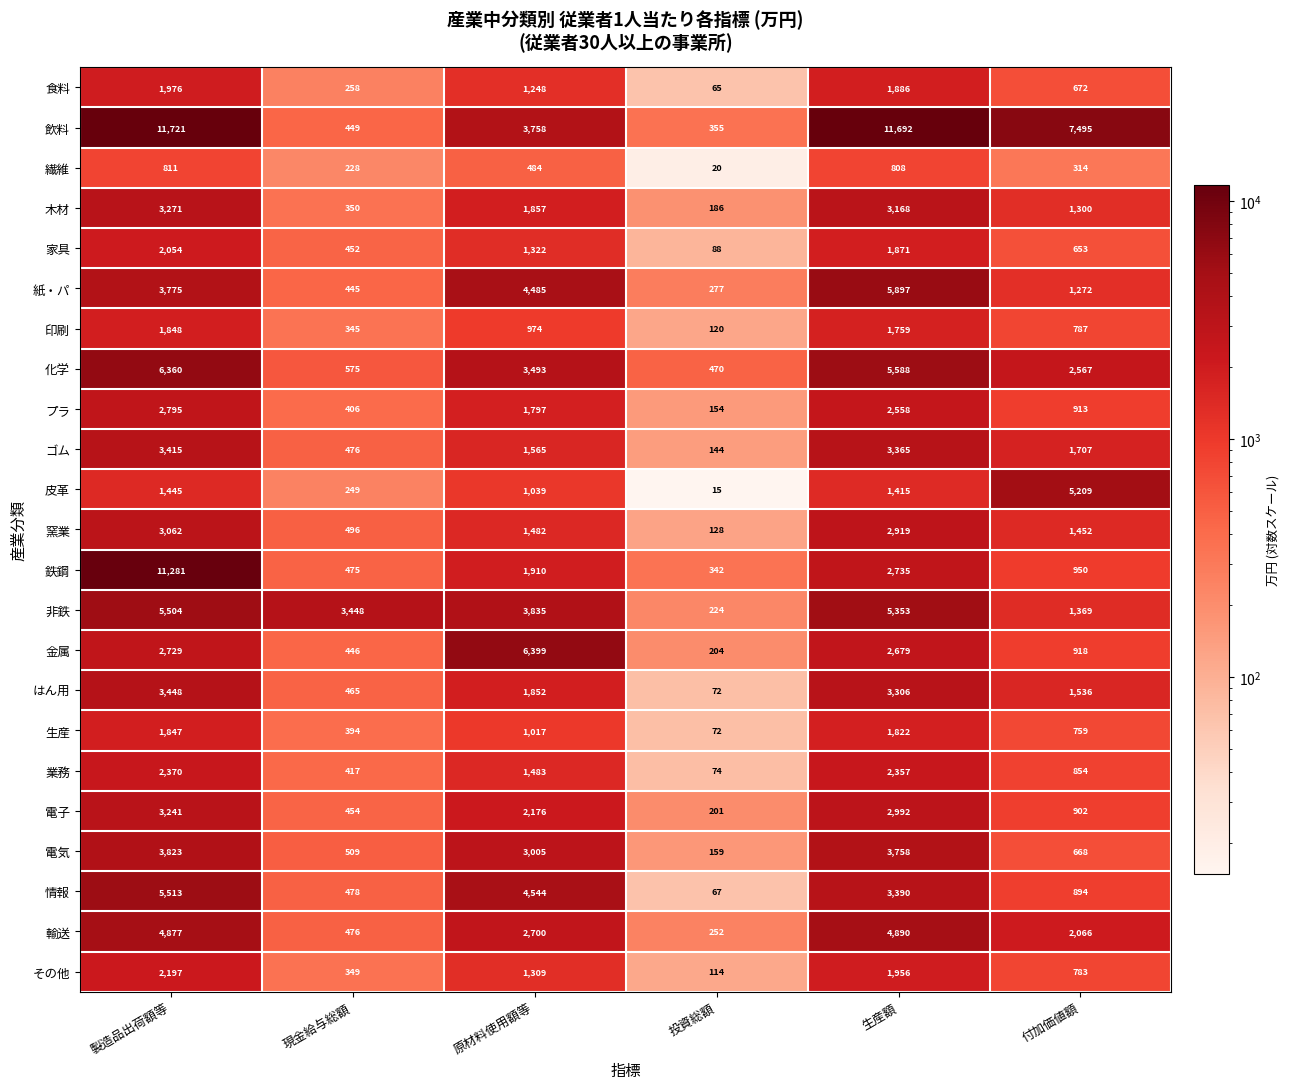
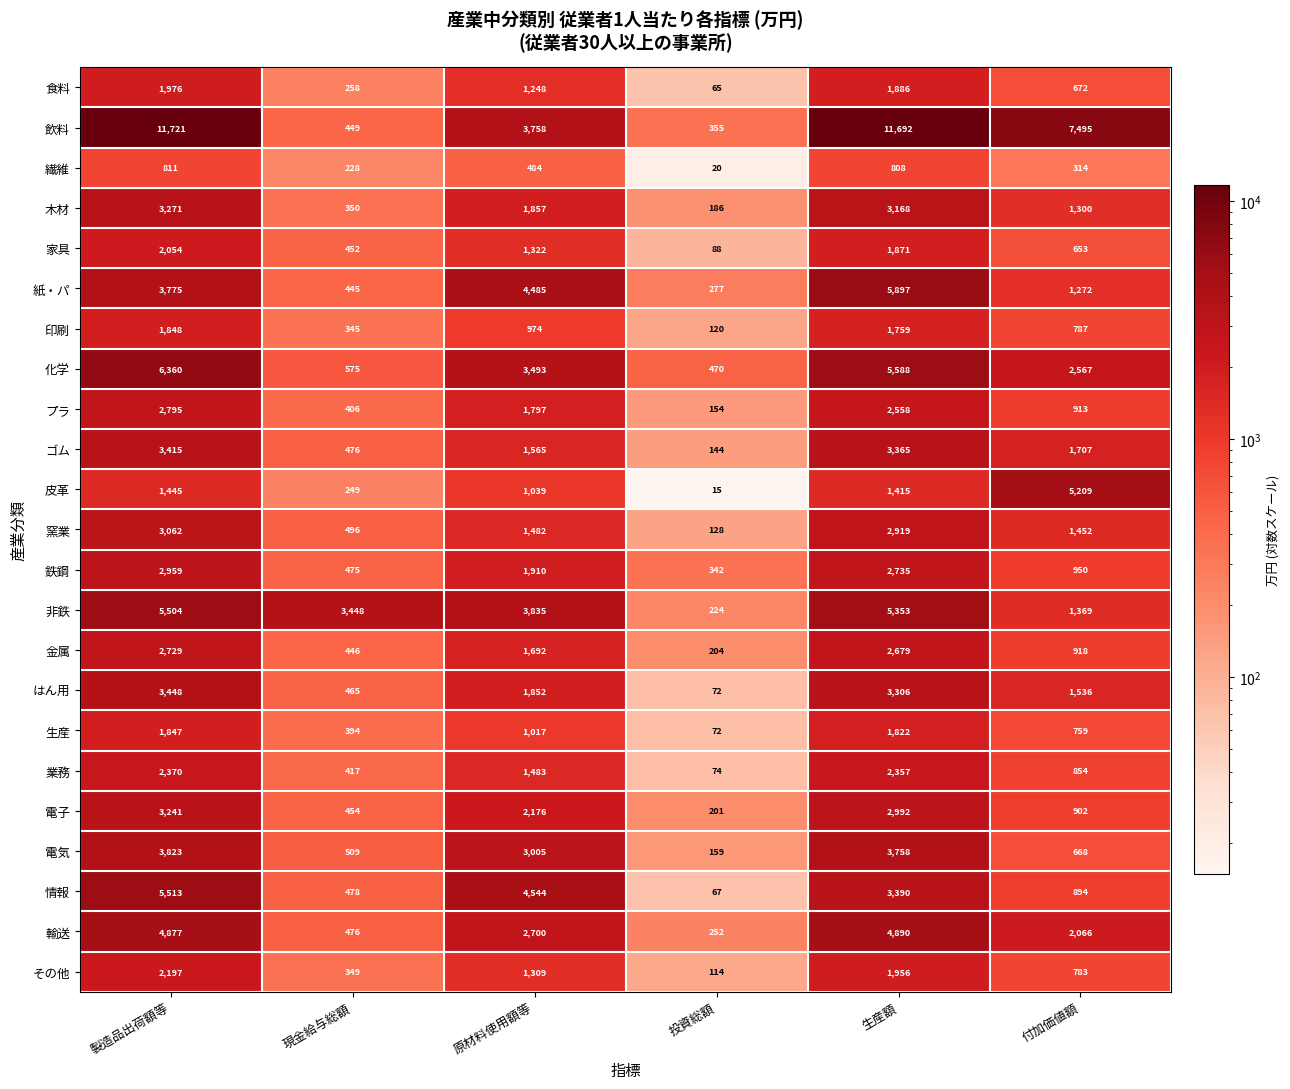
  {
    "食料": {
      "製造品出荷額等": "1,976",
      "現金給与総額": "258",
      "原材料使用額等": "1,248",
      "投資総額": "65",
      "生産額": "1,886",
      "付加価値額": "672"
    },
    "飲料": {
      "製造品出荷額等": "11,721",
      "現金給与総額": "449",
      "原材料使用額等": "3,758",
      "投資総額": "355",
      "生産額": "11,692",
      "付加価値額": "7,495"
    },
    "繊維": {
      "製造品出荷額等": "811",
      "現金給与総額": "228",
      "原材料使用額等": "484",
      "投資総額": "20",
      "生産額": "808",
      "付加価値額": "314"
    },
    "木材": {
      "製造品出荷額等": "3,271",
      "現金給与総額": "350",
      "原材料使用額等": "1,857",
      "投資総額": "186",
      "生産額": "3,168",
      "付加価値額": "1,300"
    },
    "家具": {
      "製造品出荷額等": "2,054",
      "現金給与総額": "452",
      "原材料使用額等": "1,322",
      "投資総額": "88",
      "生産額": "1,871",
      "付加価値額": "653"
    },
    "紙・パ": {
      "製造品出荷額等": "3,775",
      "現金給与総額": "445",
      "原材料使用額等": "4,485",
      "投資総額": "277",
      "生産額": "5,897",
      "付加価値額": "1,272"
    },
    "印刷": {
      "製造品出荷額等": "1,848",
      "現金給与総額": "345",
      "原材料使用額等": "974",
      "投資総額": "120",
      "生産額": "1,759",
      "付加価値額": "787"
    },
    "化学": {
      "製造品出荷額等": "6,360",
      "現金給与総額": "575",
      "原材料使用額等": "3,493",
      "投資総額": "470",
      "生産額": "5,588",
      "付加価値額": "2,567"
    },
    "プラ": {
      "製造品出荷額等": "2,795",
      "現金給与総額": "406",
      "原材料使用額等": "1,797",
      "投資総額": "154",
      "生産額": "2,558",
      "付加価値額": "913"
    },
    "ゴム": {
      "製造品出荷額等": "3,415",
      "現金給与総額": "476",
      "原材料使用額等": "1,565",
      "投資総額": "144",
      "生産額": "3,365",
      "付加価値額": "1,707"
    },
    "皮革": {
      "製造品出荷額等": "1,445",
      "現金給与総額": "249",
      "原材料使用額等": "1,039",
      "投資総額": "15",
      "生産額": "1,415",
      "付加価値額": "5,209"
    },
    "窯業": {
      "製造品出荷額等": "3,062",
      "現金給与総額": "496",
      "原材料使用額等": "1,482",
      "投資総額": "128",
      "生産額": "2,919",
      "付加価値額": "1,452"
    },
    "鉄鋼": {
-     "製造品出荷額等": "11,281",
+     "製造品出荷額等": "2,959",
      "現金給与総額": "475",
      "原材料使用額等": "1,910",
      "投資総額": "342",
      "生産額": "2,735",
      "付加価値額": "950"
    },
    "非鉄": {
      "製造品出荷額等": "5,504",
      "現金給与総額": "3,448",
      "原材料使用額等": "3,835",
      "投資総額": "224",
      "生産額": "5,353",
      "付加価値額": "1,369"
    },
    "金属": {
      "製造品出荷額等": "2,729",
      "現金給与総額": "446",
-     "原材料使用額等": "6,399",
+     "原材料使用額等": "1,692",
      "投資総額": "204",
      "生産額": "2,679",
      "付加価値額": "918"
    },
    "はん用": {
      "製造品出荷額等": "3,448",
      "現金給与総額": "465",
      "原材料使用額等": "1,852",
      "投資総額": "72",
      "生産額": "3,306",
      "付加価値額": "1,536"
    },
    "生産": {
      "製造品出荷額等": "1,847",
      "現金給与総額": "394",
      "原材料使用額等": "1,017",
      "投資総額": "72",
      "生産額": "1,822",
      "付加価値額": "759"
    },
    "業務": {
      "製造品出荷額等": "2,370",
      "現金給与総額": "417",
      "原材料使用額等": "1,483",
      "投資総額": "74",
      "生産額": "2,357",
      "付加価値額": "854"
    },
    "電子": {
      "製造品出荷額等": "3,241",
      "現金給与総額": "454",
      "原材料使用額等": "2,176",
      "投資総額": "201",
      "生産額": "2,992",
      "付加価値額": "902"
    },
    "電気": {
      "製造品出荷額等": "3,823",
      "現金給与総額": "509",
      "原材料使用額等": "3,005",
      "投資総額": "159",
      "生産額": "3,758",
      "付加価値額": "668"
    },
    "情報": {
      "製造品出荷額等": "5,513",
      "現金給与総額": "478",
      "原材料使用額等": "4,544",
      "投資総額": "67",
      "生産額": "3,390",
      "付加価値額": "894"
    },
    "輸送": {
      "製造品出荷額等": "4,877",
      "現金給与総額": "476",
      "原材料使用額等": "2,700",
      "投資総額": "252",
      "生産額": "4,890",
      "付加価値額": "2,066"
    },
    "その他": {
      "製造品出荷額等": "2,197",
      "現金給与総額": "349",
      "原材料使用額等": "1,309",
      "投資総額": "114",
      "生産額": "1,956",
      "付加価値額": "783"
    }
  }
